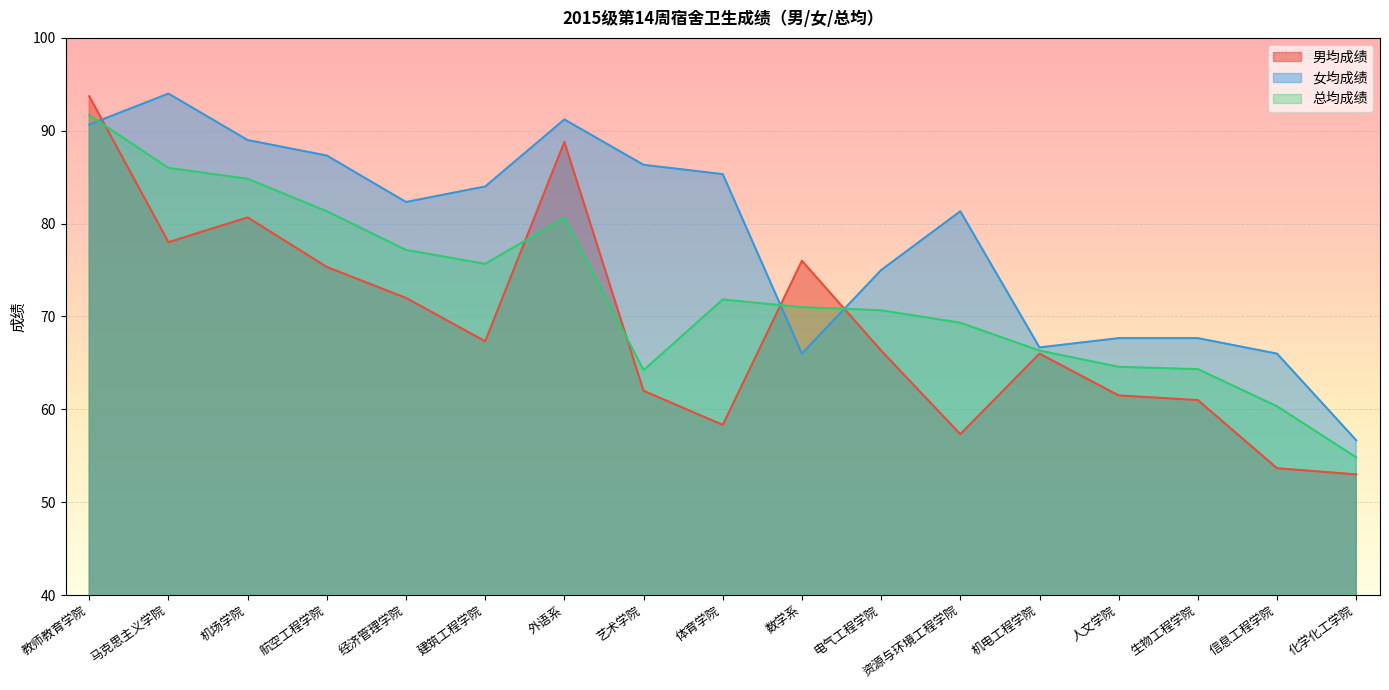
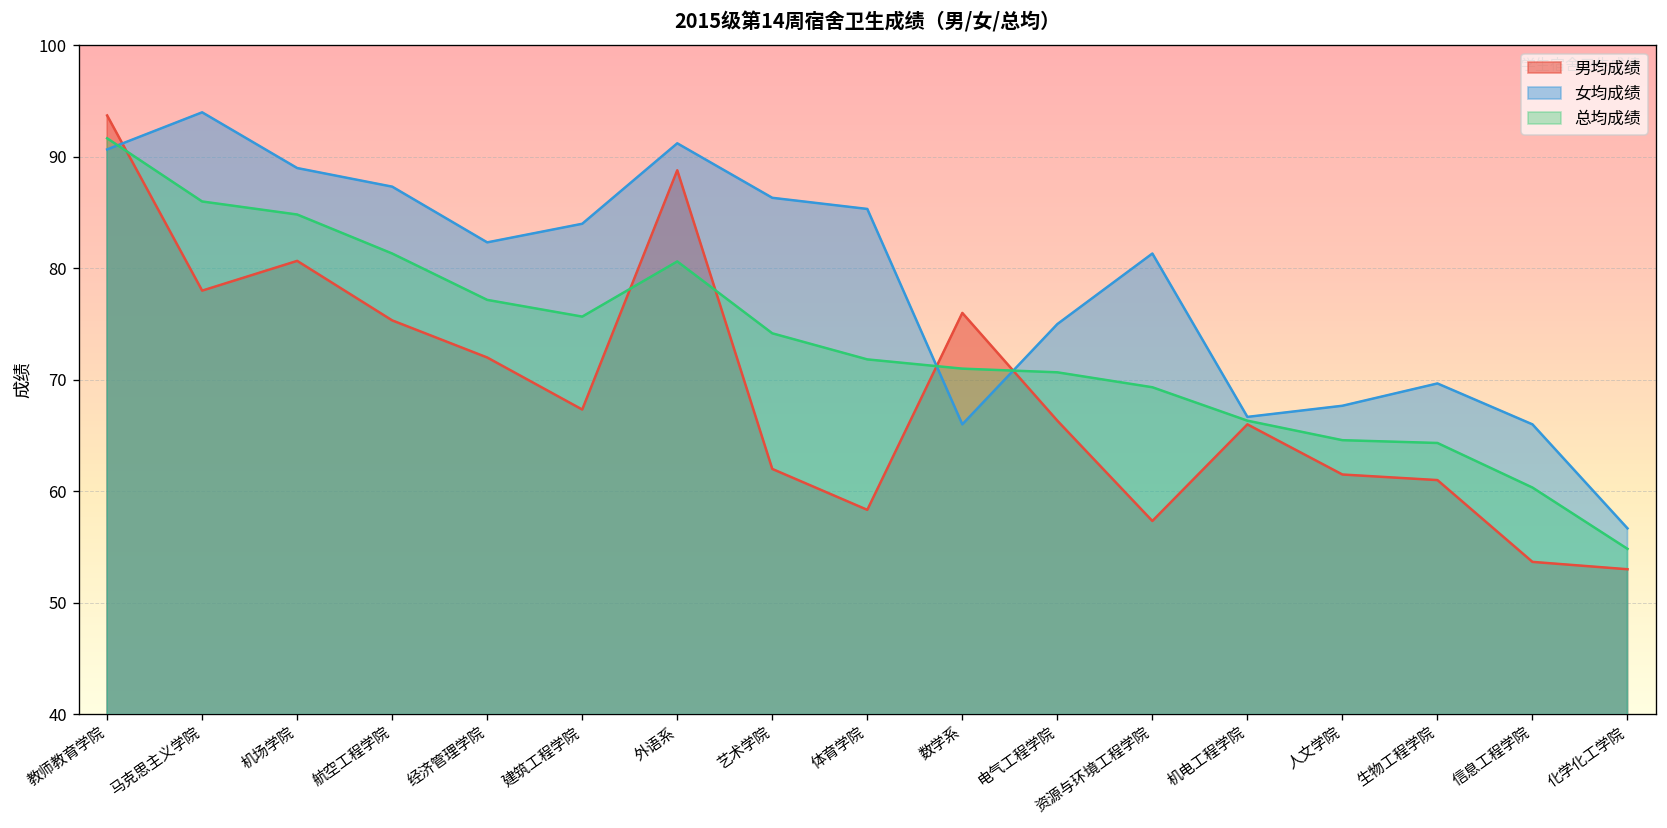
  {
    "男均成绩": {
      "教师教育学院": 94,
      "马克思主义学院": 78,
      "机场学院": 81,
      "航空工程学院": 75,
      "经济管理学院": 72,
      "建筑工程学院": 67,
      "外语系": 89,
      "艺术学院": 62,
      "体育学院": 58,
      "数学系": 76,
      "电气工程学院": 66,
      "资源与环境工程学院": 57,
      "机电工程学院": 66,
      "人文学院": 62,
      "生物工程学院": 61,
      "信息工程学院": 54,
      "化学化工学院": 53
    },
    "女均成绩": {
      "教师教育学院": 91,
      "马克思主义学院": 94,
      "机场学院": 89,
      "航空工程学院": 87,
      "经济管理学院": 82,
      "建筑工程学院": 84,
      "外语系": 91,
      "艺术学院": 86,
      "体育学院": 85,
      "数学系": 66,
      "电气工程学院": 75,
      "资源与环境工程学院": 81,
      "机电工程学院": 67,
      "人文学院": 68,
-     "生物工程学院": 68,
+     "生物工程学院": 70,
      "信息工程学院": 66,
      "化学化工学院": 57
    },
    "总均成绩": {
      "教师教育学院": 92,
      "马克思主义学院": 86,
      "机场学院": 85,
      "航空工程学院": 81,
      "经济管理学院": 77,
      "建筑工程学院": 76,
      "外语系": 81,
-     "艺术学院": 64,
+     "艺术学院": 74,
      "体育学院": 72,
      "数学系": 71,
      "电气工程学院": 71,
      "资源与环境工程学院": 69,
      "机电工程学院": 66,
      "人文学院": 65,
      "生物工程学院": 64,
      "信息工程学院": 60,
      "化学化工学院": 55
    }
  }
